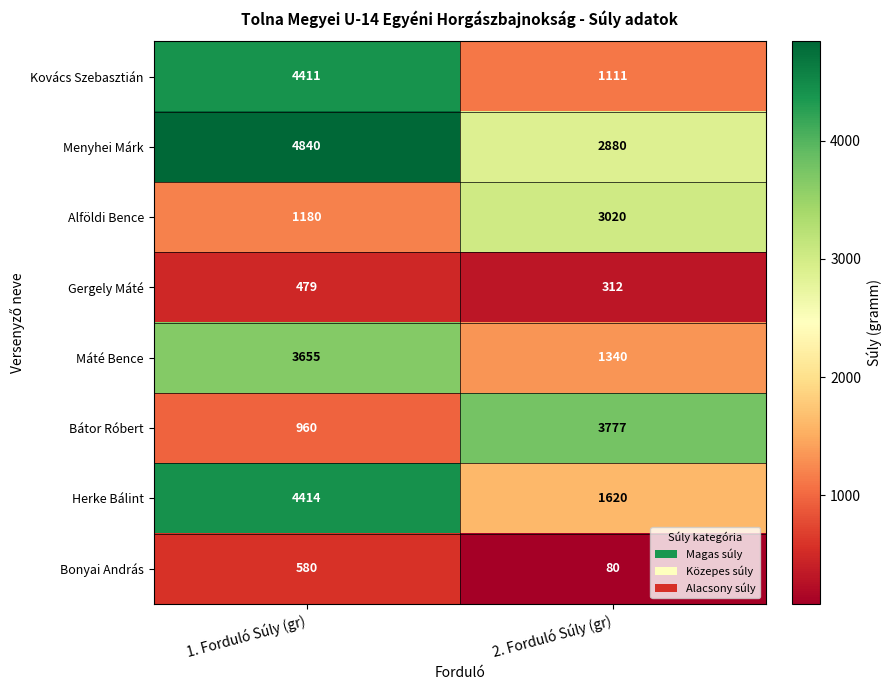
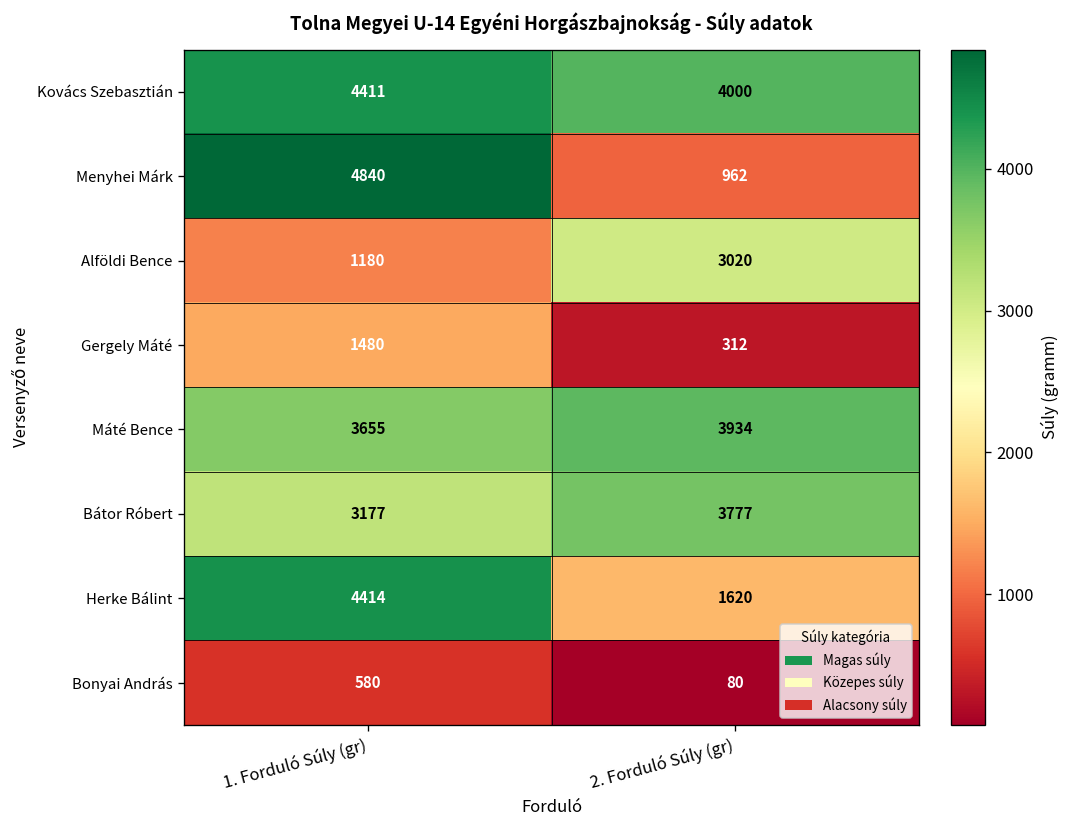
  {
    "Kovács Szebasztián": {
      "1. Forduló Súly (gr)": 4411,
-     "2. Forduló Súly (gr)": 1111
+     "2. Forduló Súly (gr)": 4000
    },
    "Menyhei Márk": {
      "1. Forduló Súly (gr)": 4840,
-     "2. Forduló Súly (gr)": 2880
+     "2. Forduló Súly (gr)": 962
    },
    "Alföldi Bence": {
      "1. Forduló Súly (gr)": 1180,
      "2. Forduló Súly (gr)": 3020
    },
    "Gergely Máté": {
-     "1. Forduló Súly (gr)": 479,
+     "1. Forduló Súly (gr)": 1480,
      "2. Forduló Súly (gr)": 312
    },
    "Máté Bence": {
      "1. Forduló Súly (gr)": 3655,
-     "2. Forduló Súly (gr)": 1340
+     "2. Forduló Súly (gr)": 3934
    },
    "Bátor Róbert": {
-     "1. Forduló Súly (gr)": 960,
+     "1. Forduló Súly (gr)": 3177,
      "2. Forduló Súly (gr)": 3777
    },
    "Herke Bálint": {
      "1. Forduló Súly (gr)": 4414,
      "2. Forduló Súly (gr)": 1620
    },
    "Bonyai András": {
      "1. Forduló Súly (gr)": 580,
      "2. Forduló Súly (gr)": 80
    }
  }
